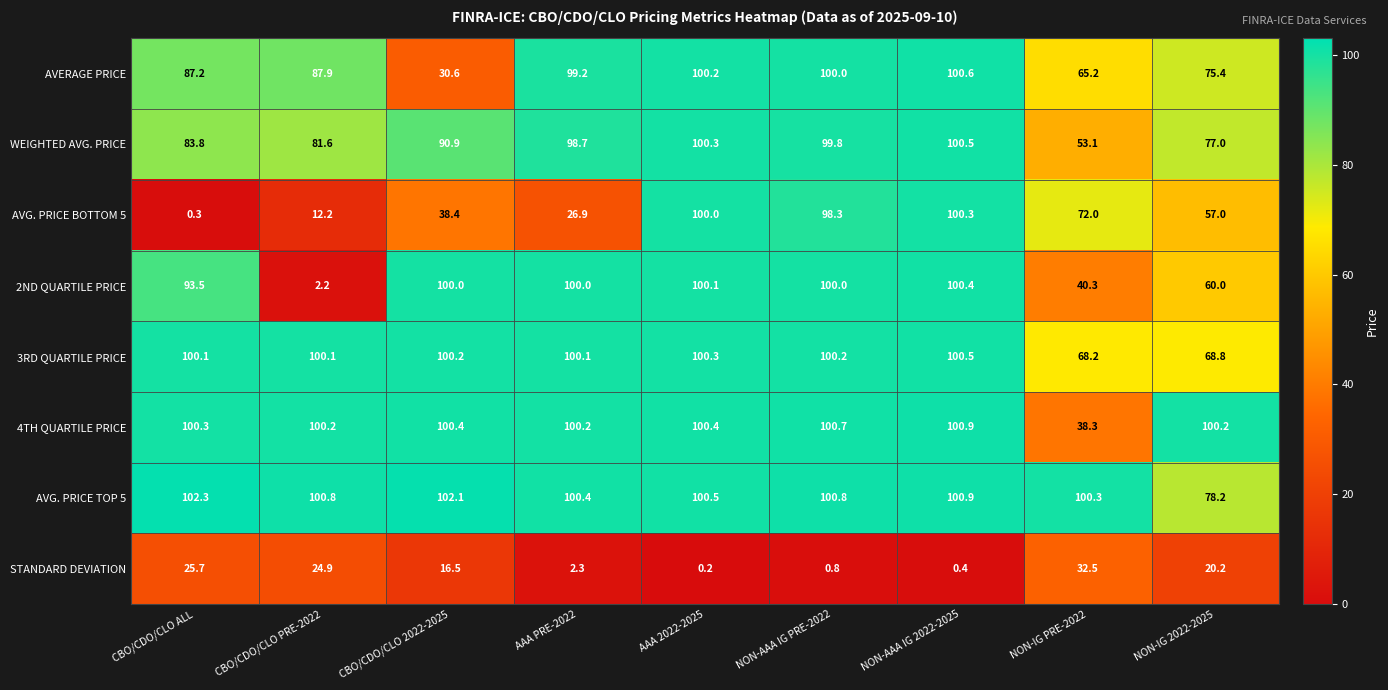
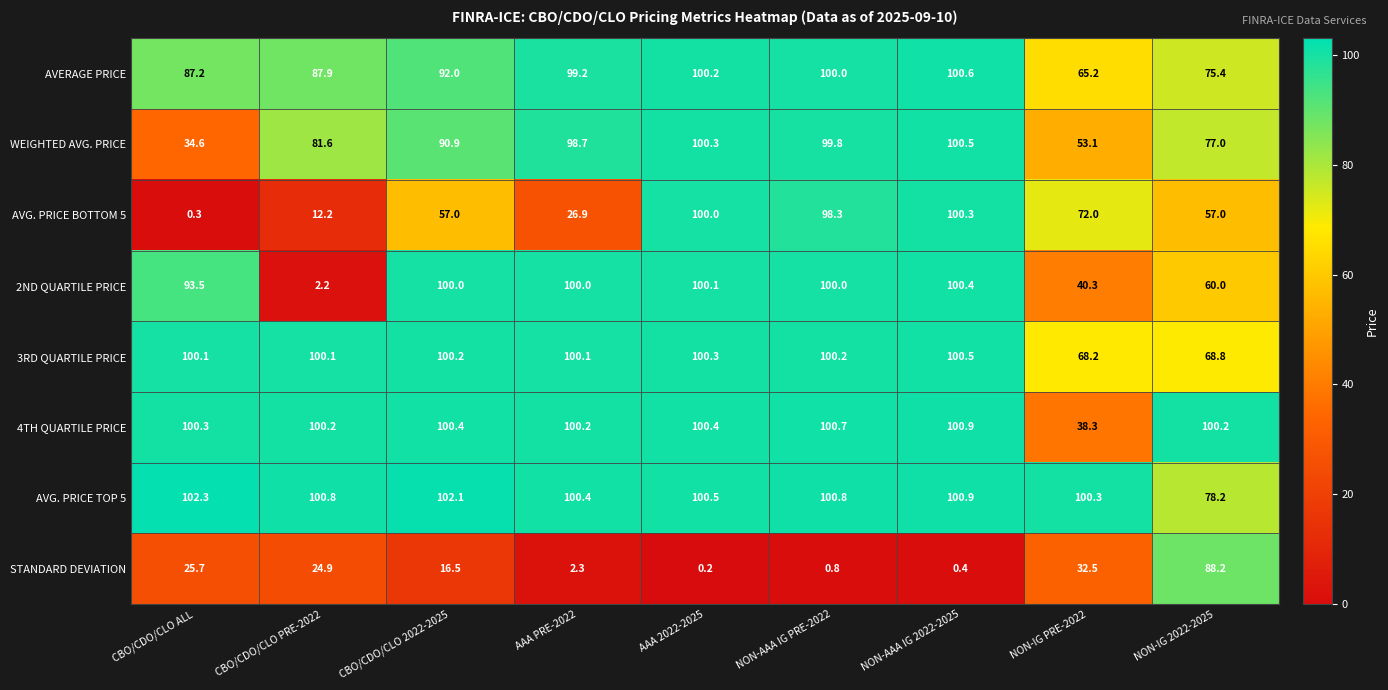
  {
    "AVERAGE PRICE": {
      "CBO/CDO/CLO ALL": 87.2,
      "CBO/CDO/CLO PRE-2022": 87.9,
-     "CBO/CDO/CLO 2022-2025": 30.6,
+     "CBO/CDO/CLO 2022-2025": 92.0,
      "AAA PRE-2022": 99.2,
      "AAA 2022-2025": 100.2,
      "NON-AAA IG PRE-2022": 100.0,
      "NON-AAA IG 2022-2025": 100.6,
      "NON-IG PRE-2022": 65.2,
      "NON-IG 2022-2025": 75.4
    },
    "WEIGHTED AVG. PRICE": {
-     "CBO/CDO/CLO ALL": 83.8,
+     "CBO/CDO/CLO ALL": 34.6,
      "CBO/CDO/CLO PRE-2022": 81.6,
      "CBO/CDO/CLO 2022-2025": 90.9,
      "AAA PRE-2022": 98.7,
      "AAA 2022-2025": 100.3,
      "NON-AAA IG PRE-2022": 99.8,
      "NON-AAA IG 2022-2025": 100.5,
      "NON-IG PRE-2022": 53.1,
      "NON-IG 2022-2025": 77.0
    },
    "AVG. PRICE BOTTOM 5": {
      "CBO/CDO/CLO ALL": 0.3,
      "CBO/CDO/CLO PRE-2022": 12.2,
-     "CBO/CDO/CLO 2022-2025": 38.4,
+     "CBO/CDO/CLO 2022-2025": 57.0,
      "AAA PRE-2022": 26.9,
      "AAA 2022-2025": 100.0,
      "NON-AAA IG PRE-2022": 98.3,
      "NON-AAA IG 2022-2025": 100.3,
      "NON-IG PRE-2022": 72.0,
      "NON-IG 2022-2025": 57.0
    },
    "2ND QUARTILE PRICE": {
      "CBO/CDO/CLO ALL": 93.5,
      "CBO/CDO/CLO PRE-2022": 2.2,
      "CBO/CDO/CLO 2022-2025": 100.0,
      "AAA PRE-2022": 100.0,
      "AAA 2022-2025": 100.1,
      "NON-AAA IG PRE-2022": 100.0,
      "NON-AAA IG 2022-2025": 100.4,
      "NON-IG PRE-2022": 40.3,
      "NON-IG 2022-2025": 60.0
    },
    "3RD QUARTILE PRICE": {
      "CBO/CDO/CLO ALL": 100.1,
      "CBO/CDO/CLO PRE-2022": 100.1,
      "CBO/CDO/CLO 2022-2025": 100.2,
      "AAA PRE-2022": 100.1,
      "AAA 2022-2025": 100.3,
      "NON-AAA IG PRE-2022": 100.2,
      "NON-AAA IG 2022-2025": 100.5,
      "NON-IG PRE-2022": 68.2,
      "NON-IG 2022-2025": 68.8
    },
    "4TH QUARTILE PRICE": {
      "CBO/CDO/CLO ALL": 100.3,
      "CBO/CDO/CLO PRE-2022": 100.2,
      "CBO/CDO/CLO 2022-2025": 100.4,
      "AAA PRE-2022": 100.2,
      "AAA 2022-2025": 100.4,
      "NON-AAA IG PRE-2022": 100.7,
      "NON-AAA IG 2022-2025": 100.9,
      "NON-IG PRE-2022": 38.3,
      "NON-IG 2022-2025": 100.2
    },
    "AVG. PRICE TOP 5": {
      "CBO/CDO/CLO ALL": 102.3,
      "CBO/CDO/CLO PRE-2022": 100.8,
      "CBO/CDO/CLO 2022-2025": 102.1,
      "AAA PRE-2022": 100.4,
      "AAA 2022-2025": 100.5,
      "NON-AAA IG PRE-2022": 100.8,
      "NON-AAA IG 2022-2025": 100.9,
      "NON-IG PRE-2022": 100.3,
      "NON-IG 2022-2025": 78.2
    },
    "STANDARD DEVIATION": {
      "CBO/CDO/CLO ALL": 25.7,
      "CBO/CDO/CLO PRE-2022": 24.9,
      "CBO/CDO/CLO 2022-2025": 16.5,
      "AAA PRE-2022": 2.3,
      "AAA 2022-2025": 0.2,
      "NON-AAA IG PRE-2022": 0.8,
      "NON-AAA IG 2022-2025": 0.4,
      "NON-IG PRE-2022": 32.5,
-     "NON-IG 2022-2025": 20.2
+     "NON-IG 2022-2025": 88.2
    }
  }
